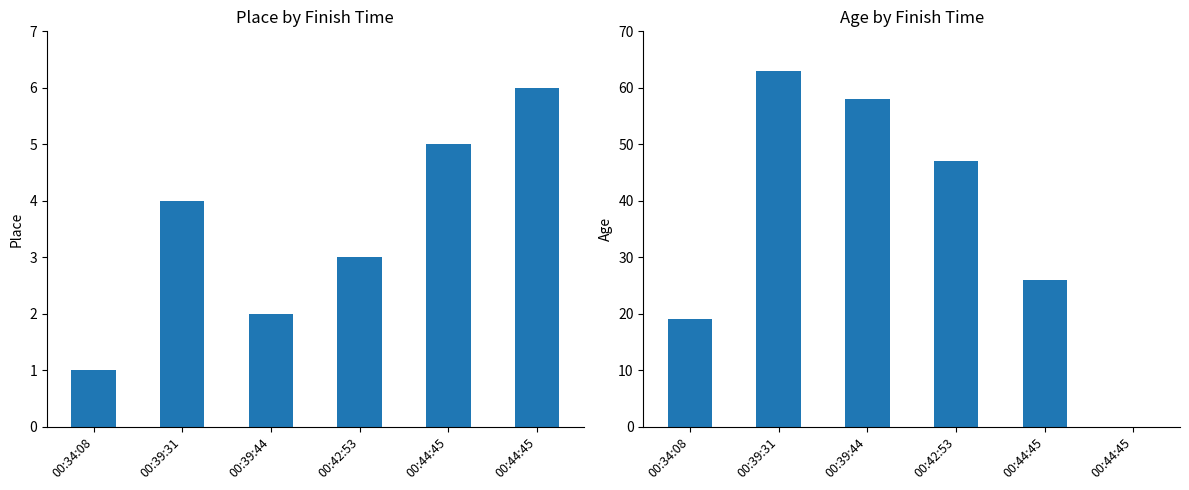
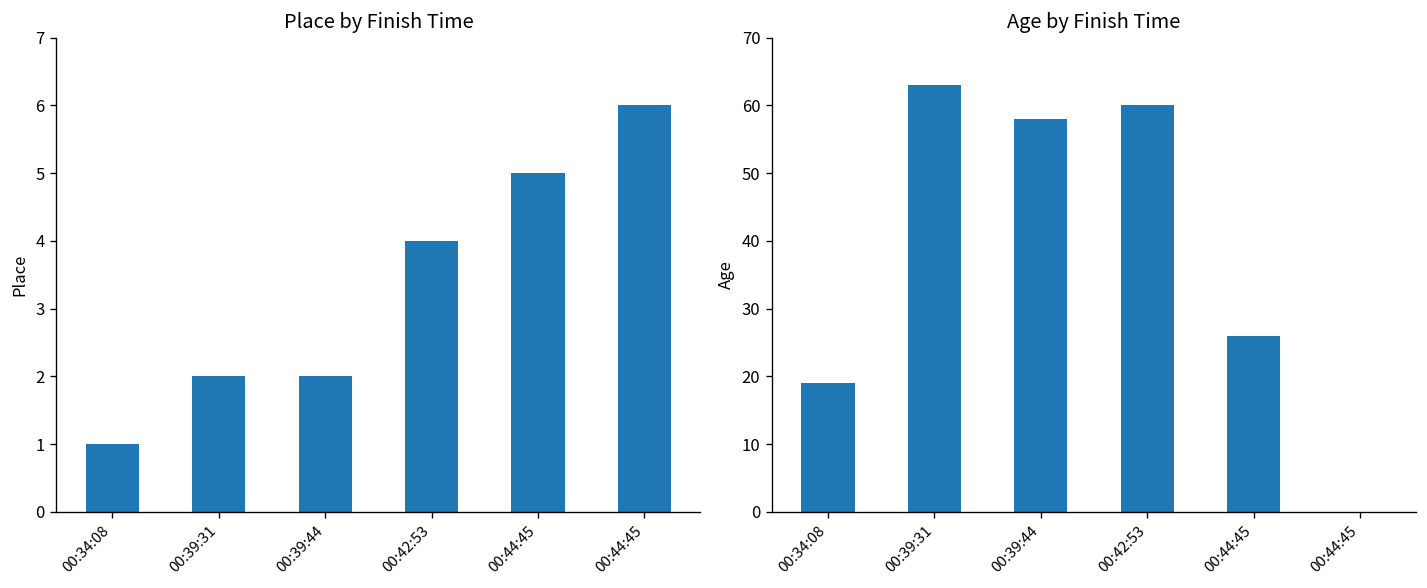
  {
    "Place by Finish Time": {
      "00:34:08": 1,
-     "00:39:31": 4,
+     "00:39:31": 2,
      "00:39:44": 2,
-     "00:42:53": 3
+     "00:42:53": 4
    },
    "Age by Finish Time": {
      "00:34:08": 19,
      "00:39:31": 63,
      "00:39:44": 58,
-     "00:42:53": 47
+     "00:42:53": 60
    }
  }
